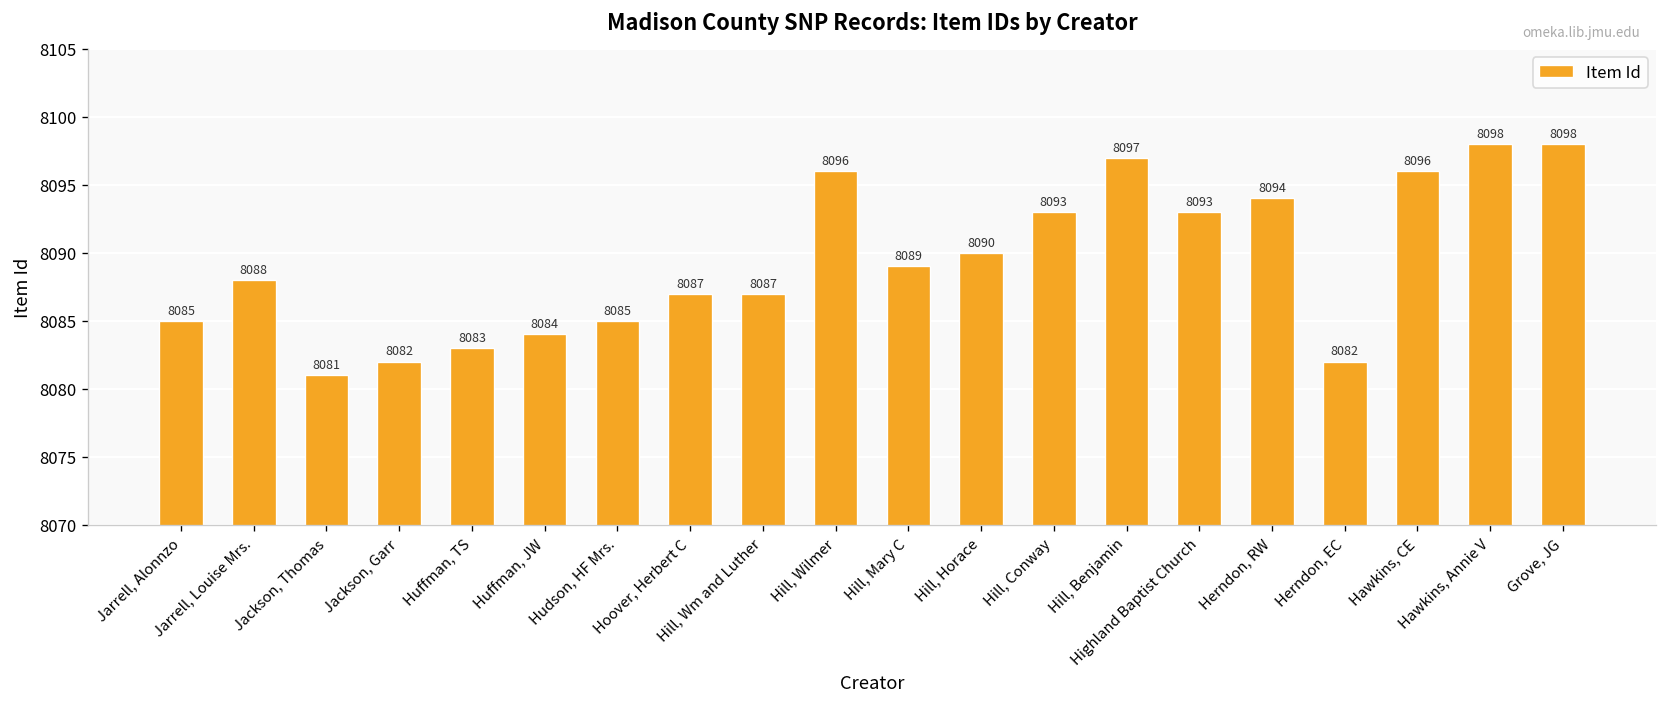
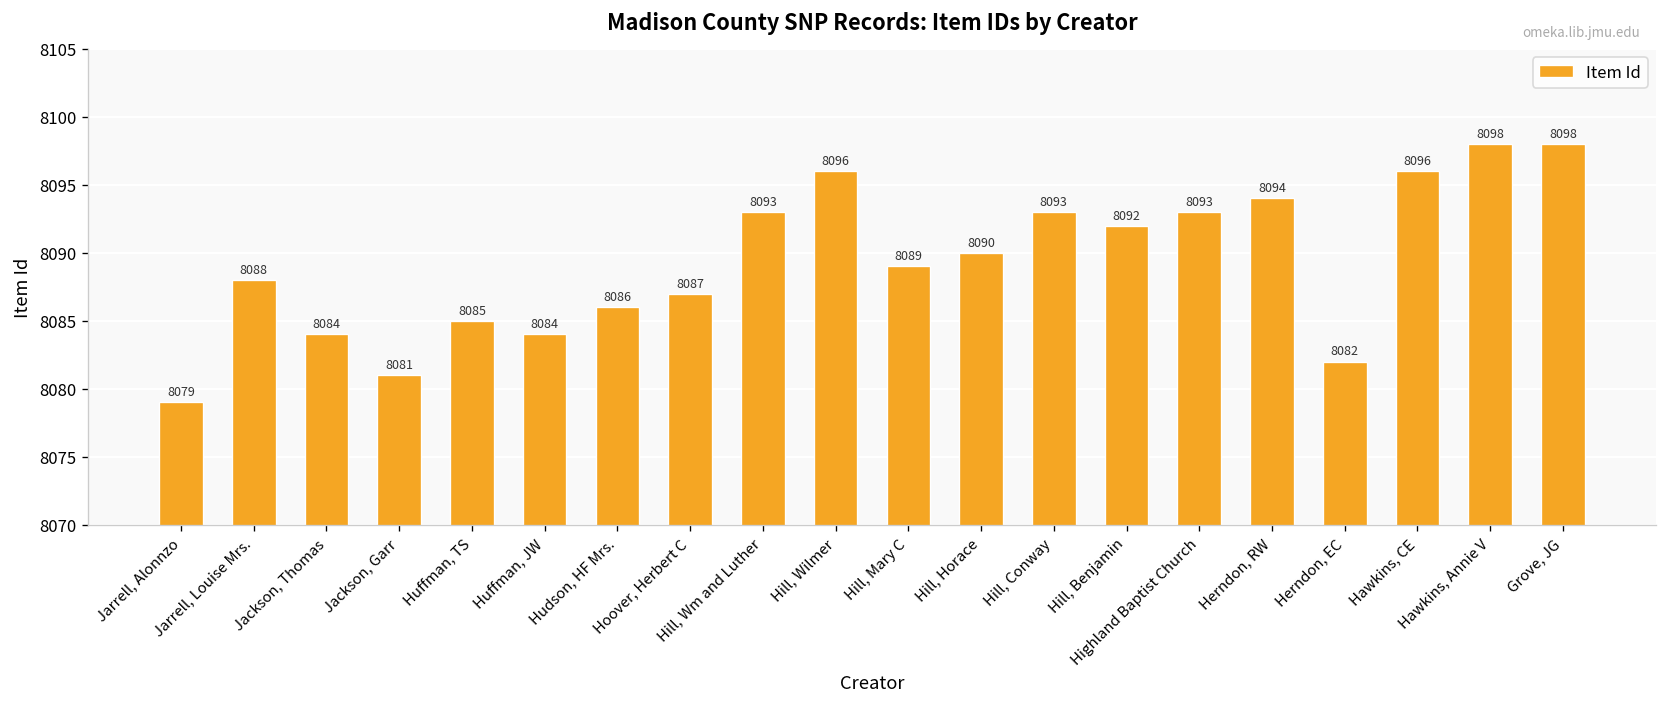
  {
-   "Jarrell, Alonnzo": 8085,
+   "Jarrell, Alonnzo": 8079,
    "Jarrell, Louise Mrs.": 8088,
-   "Jackson, Thomas": 8081,
-   "Jackson, Garr": 8082,
-   "Huffman, TS": 8083,
+   "Jackson, Thomas": 8084,
+   "Jackson, Garr": 8081,
+   "Huffman, TS": 8085,
    "Huffman, JW": 8084,
-   "Hudson, HF Mrs.": 8085,
+   "Hudson, HF Mrs.": 8086,
    "Hoover, Herbert C": 8087,
-   "Hill, Wm and Luther": 8087,
+   "Hill, Wm and Luther": 8093,
    "Hill, Wilmer": 8096,
    "Hill, Mary C": 8089,
    "Hill, Horace": 8090,
    "Hill, Conway": 8093,
-   "Hill, Benjamin": 8097,
+   "Hill, Benjamin": 8092,
    "Highland Baptist Church": 8093,
    "Herndon, RW": 8094,
    "Herndon, EC": 8082,
    "Hawkins, CE": 8096,
    "Hawkins, Annie V": 8098,
    "Grove, JG": 8098
  }
